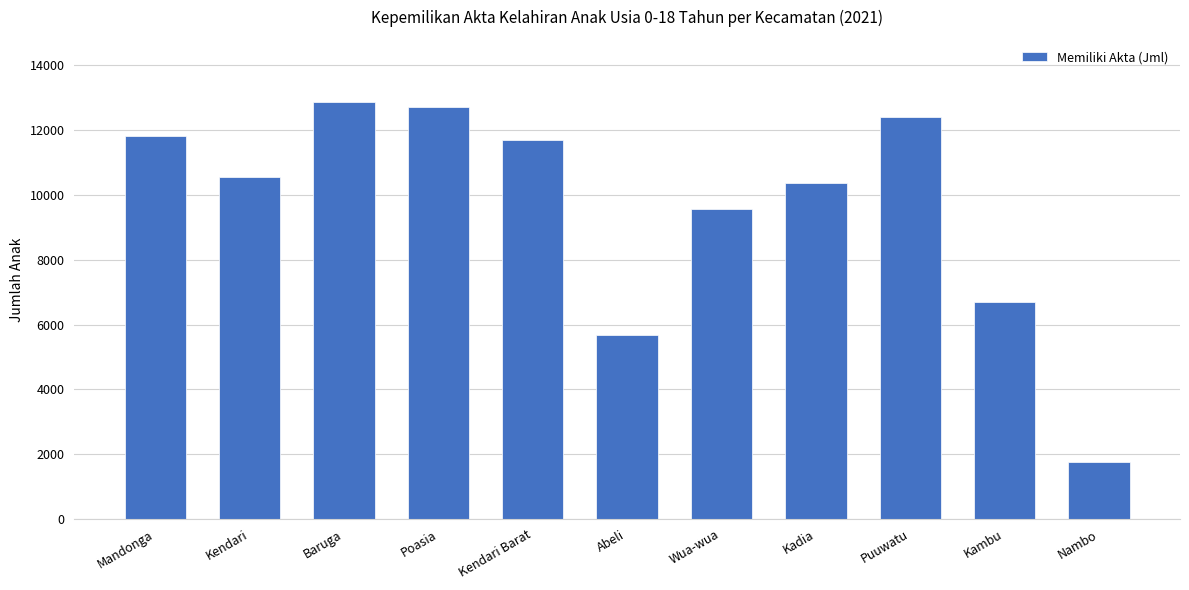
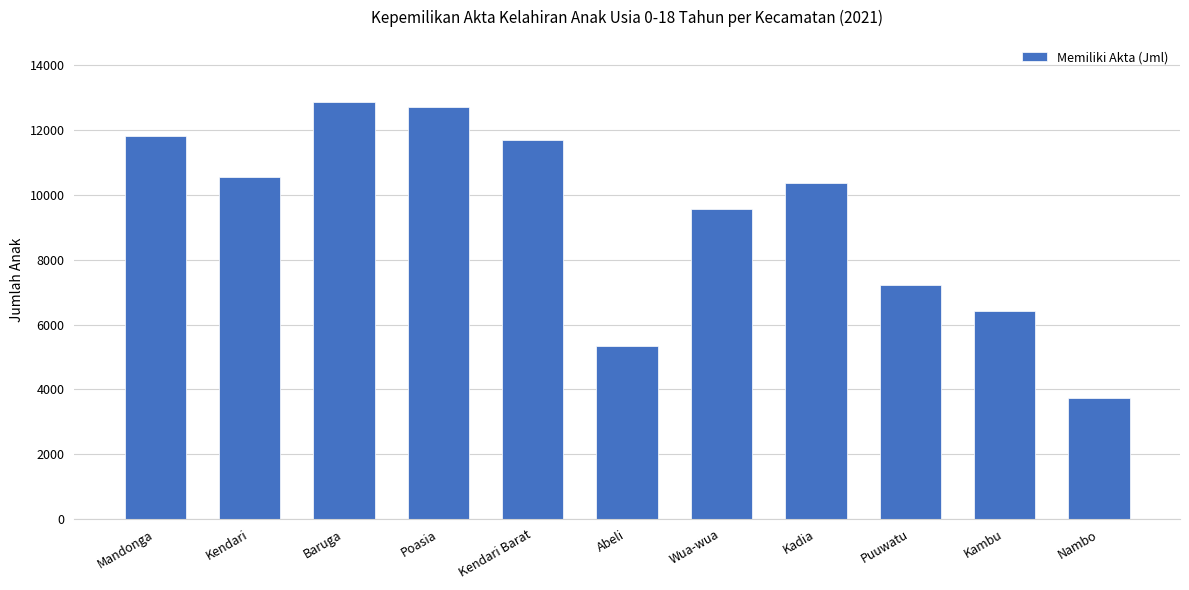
  {
    "Mandonga": 11800,
    "Kendari": 10600,
    "Baruga": 12900,
    "Poasia": 12700,
    "Kendari Barat": 11700,
-   "Abeli": 5700,
+   "Abeli": 5300,
    "Wua-wua": 9600,
    "Kadia": 10400,
-   "Puuwatu": 12400,
-   "Kambu": 6700,
-   "Nambo": 1800
+   "Puuwatu": 7200,
+   "Kambu": 6400,
+   "Nambo": 3700
  }
